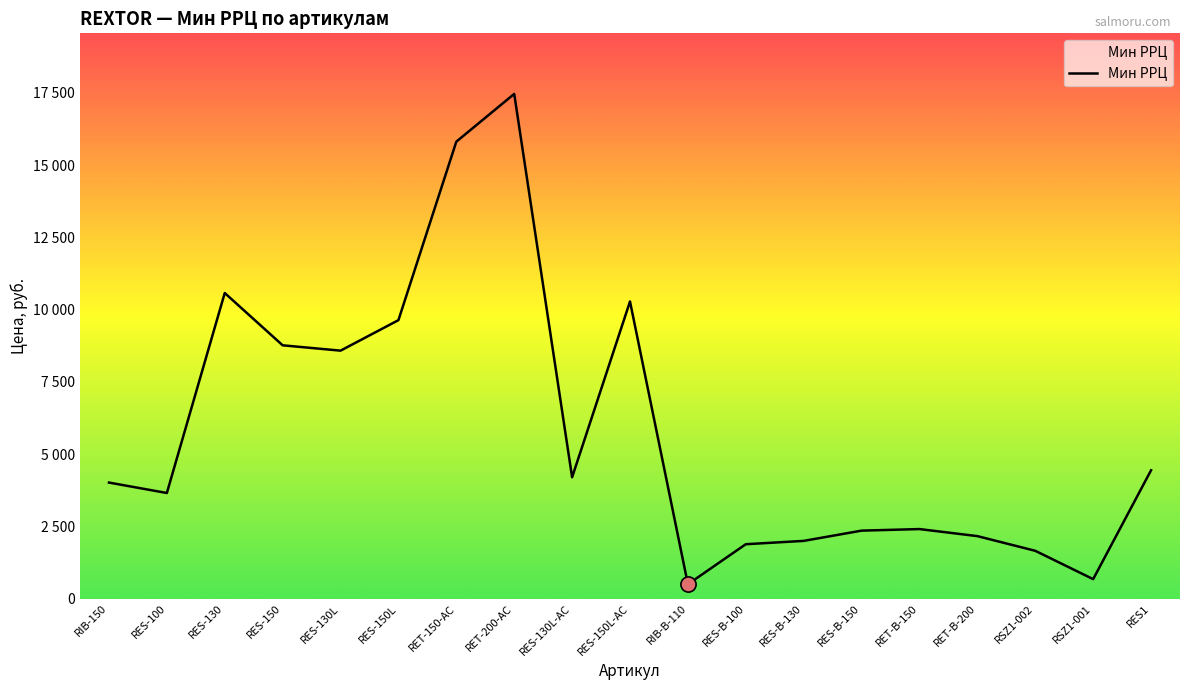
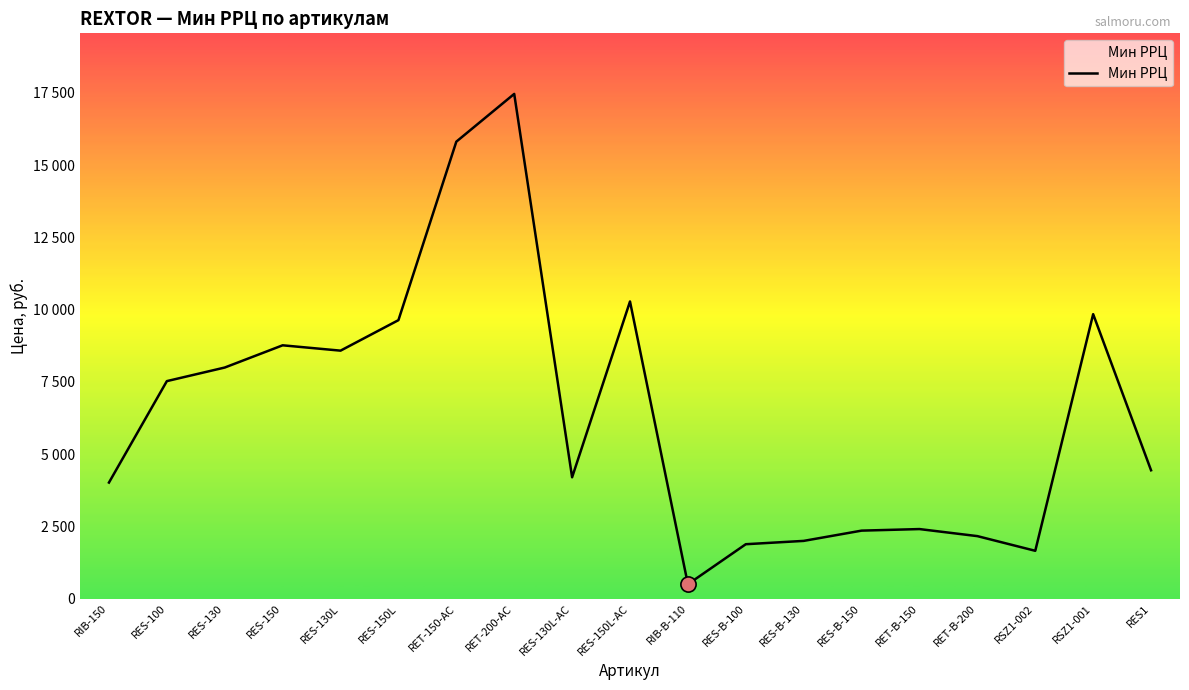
  {
    "Мин РРЦ": {
      "RIB-150": 4000,
-     "RES-100": 3700,
-     "RES-130": 10600,
+     "RES-100": 7500,
+     "RES-130": 8000,
      "RES-150": 8800,
      "RES-130L": 8600,
      "RES-150L": 9600,
      "RET-150-AC": 15800,
      "RET-200-AC": 17500,
      "RES-130L-AC": 4200,
      "RES-150L-AC": 10300,
      "RES-B-100": 1900,
      "RES-B-130": 2000,
      "RES-B-150": 2400,
      "RET-B-150": 2400,
      "RET-B-200": 2200,
      "RSZ1-002": 1700,
-     "RSZ1-001": 700,
+     "RSZ1-001": 9800,
      "RES1": 4400
    }
  }
